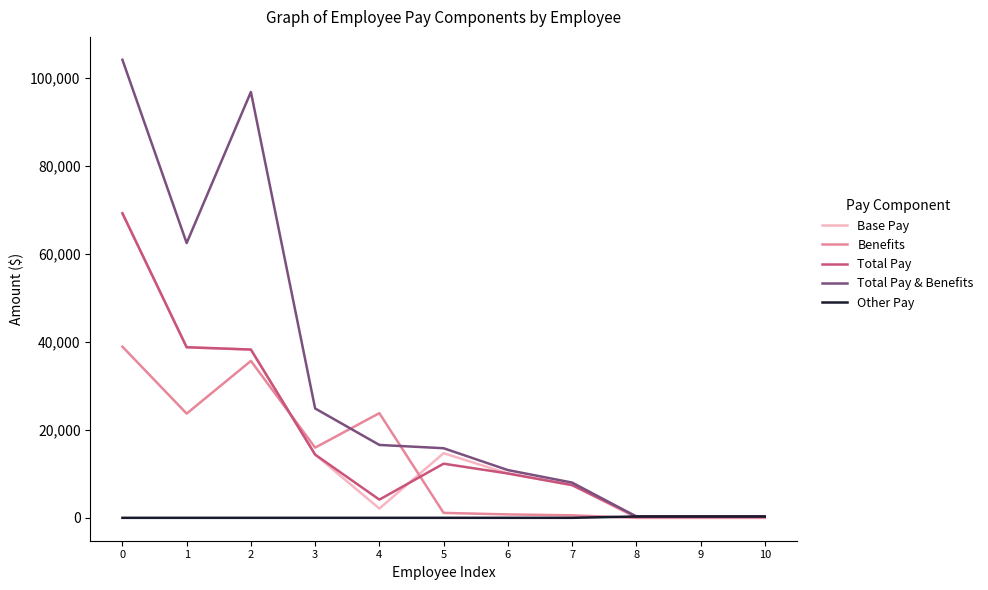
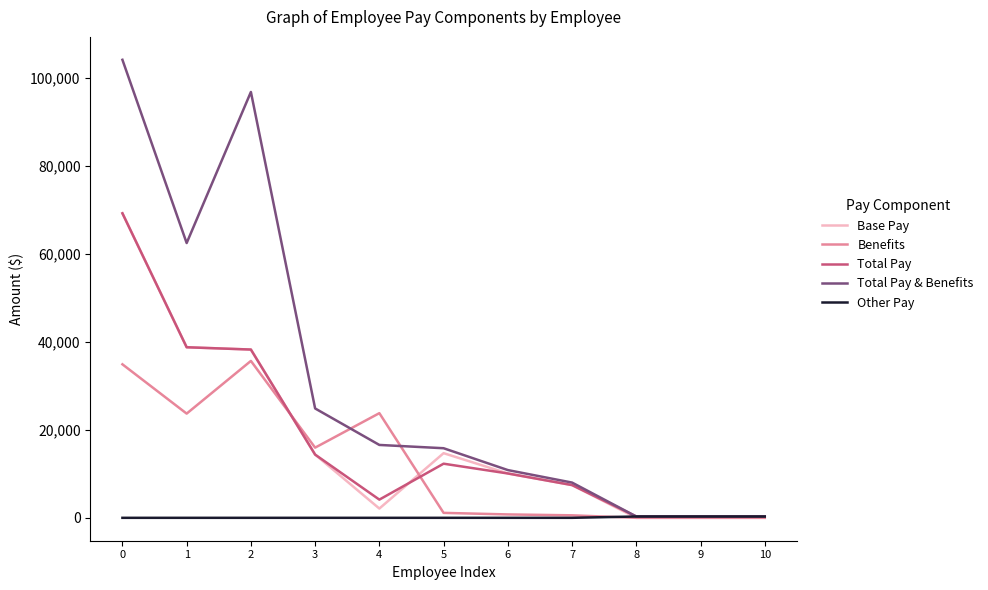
  {
    "Base Pay": {
      "4": "2,000",
      "5": "15,000"
    },
    "Benefits": {
-     "0": "39,000",
+     "0": "35,000",
      "1": "24,000",
      "2": "36,000",
      "3": "16,000",
      "4": "24,000",
      "5": "1,000",
      "6": "1,000"
    },
    "Total Pay": {
      "4": "4,000",
      "5": "12,000"
    },
    "Total Pay & Benefits": {
      "0": "104,000",
      "1": "62,000",
      "2": "97,000",
      "3": "25,000",
      "4": "17,000",
      "5": "16,000",
      "6": "11,000"
    },
    "Other Pay": {
      "0": "0",
      "1": "0",
      "2": "0",
      "3": "0",
      "4": "0",
      "5": "0",
      "6": "0"
    }
  }
